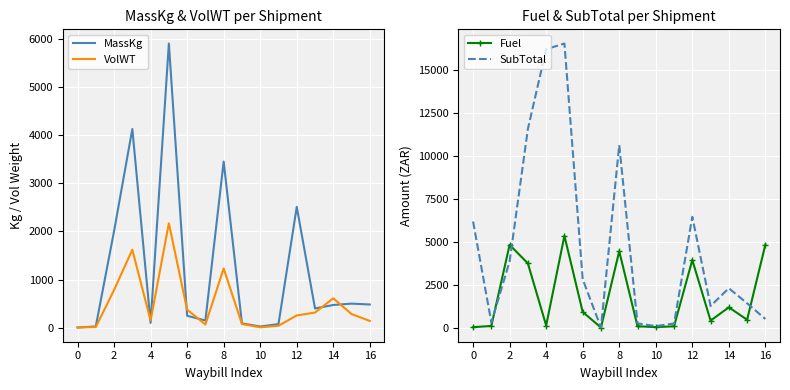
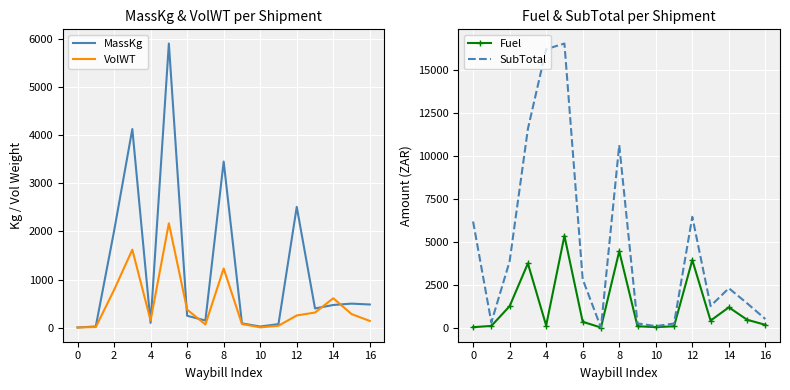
  {
    "MassKg & VolWT per Shipment": {
      "MassKg": {
        "2": 2000,
        "6": 200,
        "8": 3500,
        "12": 2500,
        "14": 500,
        "16": 500
      },
      "VolWT": {
        "2": 800,
        "6": 400,
        "8": 1200,
        "12": 300,
        "14": 600,
        "16": 100
      }
    },
    "Fuel & SubTotal per Shipment": {
      "Fuel": {
        "0": 0,
-       "2": 4800,
+       "2": 1200,
        "4": 100,
-       "6": 900,
+       "6": 300,
        "8": 4500,
        "12": 3900,
        "14": 1200,
-       "16": 4800
+       "16": 200
      },
      "SubTotal": {
        "0": 6200,
        "2": 3900,
        "6": 2800,
        "8": 10600,
        "12": 6500,
        "14": 2300,
        "16": 500
      }
    }
  }
